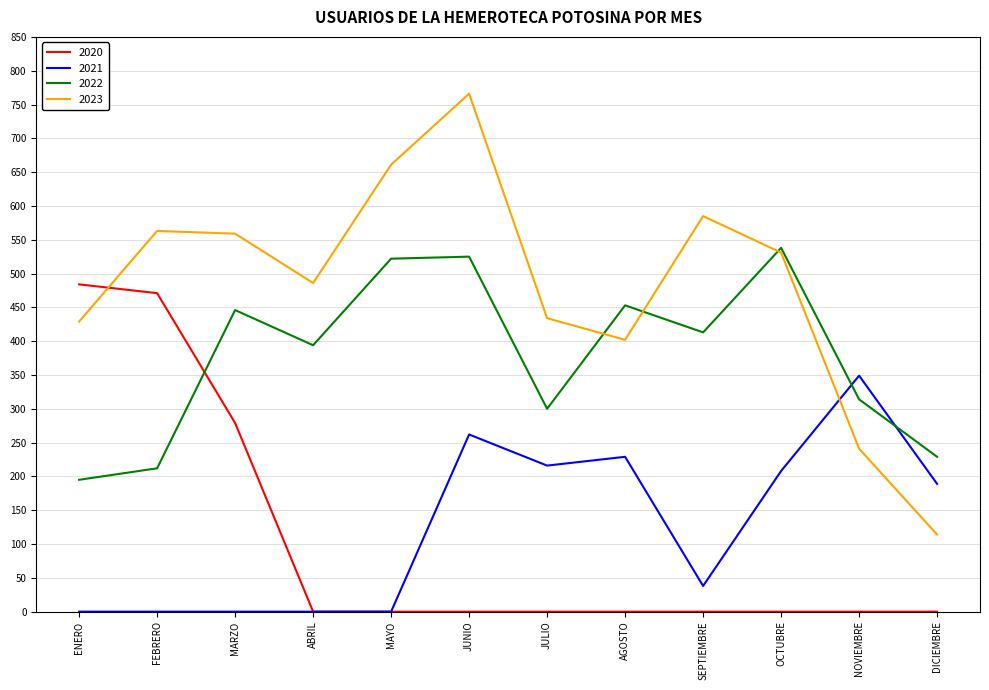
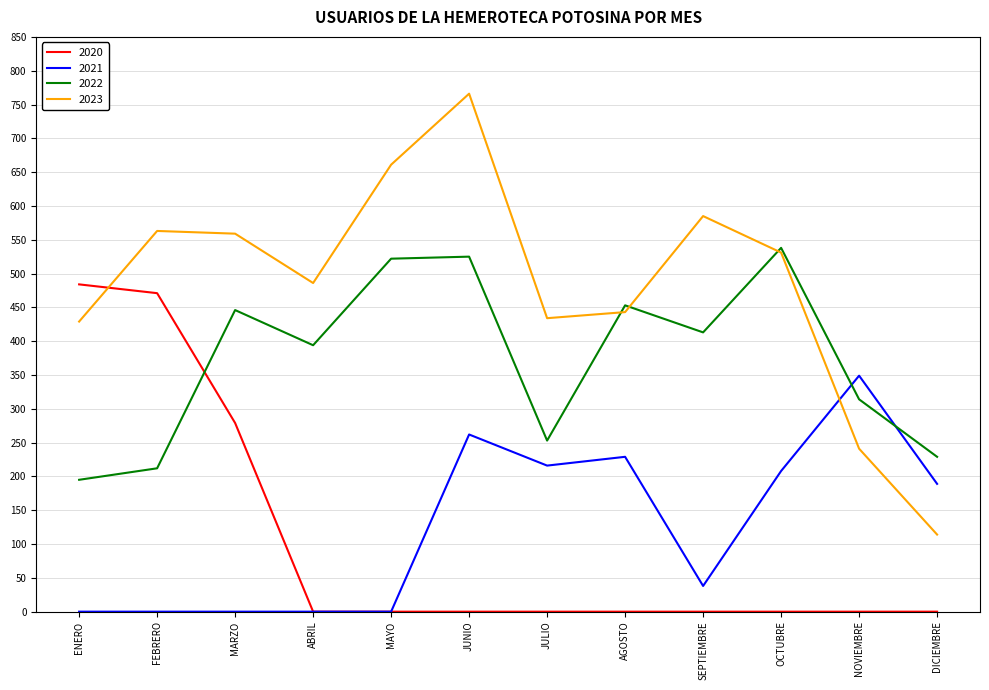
  {
    "2020": {
      "ENERO": 480,
      "FEBRERO": 470,
      "MARZO": 280,
      "JUNIO": 0,
      "JULIO": 0,
      "AGOSTO": 0,
      "SEPTIEMBRE": 0,
      "OCTUBRE": 0,
      "NOVIEMBRE": 0,
      "DICIEMBRE": 0
    },
    "2021": {
      "ENERO": 0,
      "FEBRERO": 0,
      "MARZO": 0,
      "JUNIO": 260,
      "JULIO": 220,
      "AGOSTO": 230,
      "SEPTIEMBRE": 40,
      "OCTUBRE": 210,
      "NOVIEMBRE": 350,
      "DICIEMBRE": 190
    },
    "2022": {
      "ENERO": 200,
      "FEBRERO": 210,
      "MARZO": 450,
      "ABRIL": 390,
      "MAYO": 520,
      "JUNIO": 530,
-     "JULIO": 300,
+     "JULIO": 250,
      "AGOSTO": 450,
      "SEPTIEMBRE": 410,
      "OCTUBRE": 540,
      "NOVIEMBRE": 310,
      "DICIEMBRE": 230
    },
    "2023": {
      "ENERO": 430,
      "FEBRERO": 560,
      "MARZO": 560,
      "ABRIL": 490,
      "MAYO": 660,
      "JUNIO": 770,
      "JULIO": 430,
-     "AGOSTO": 400,
+     "AGOSTO": 440,
      "SEPTIEMBRE": 590,
      "OCTUBRE": 530,
      "NOVIEMBRE": 240,
      "DICIEMBRE": 110
    }
  }
